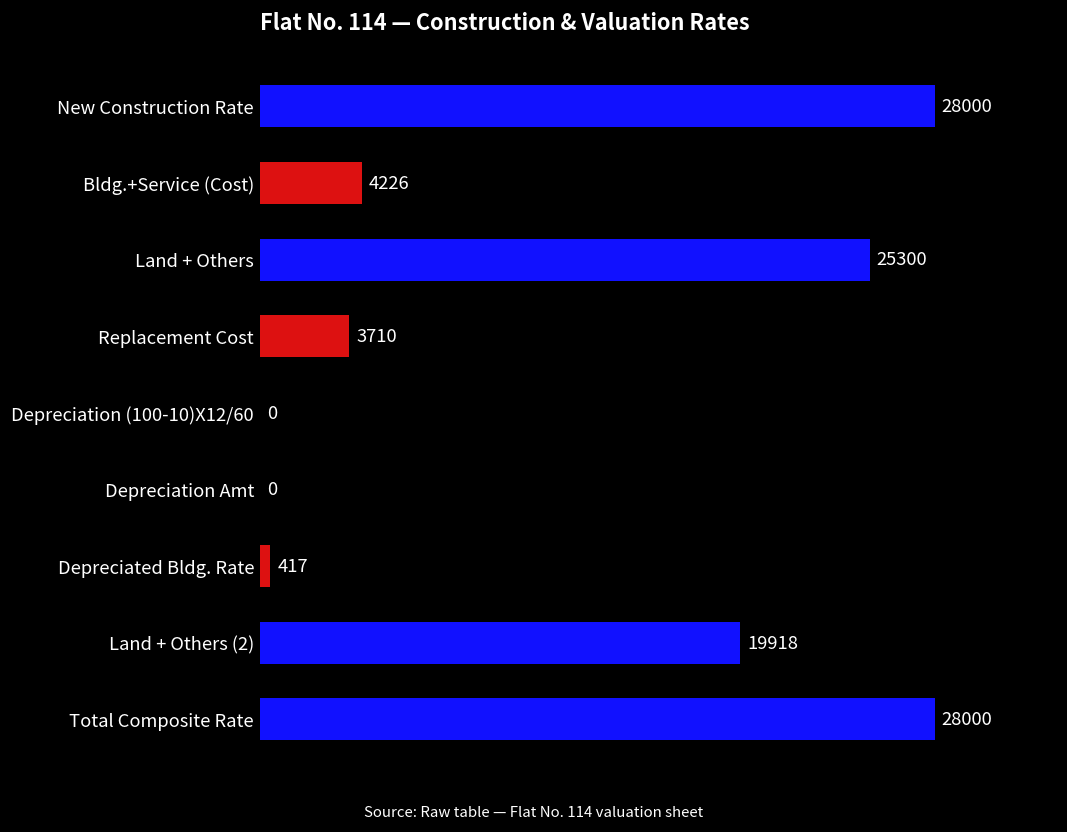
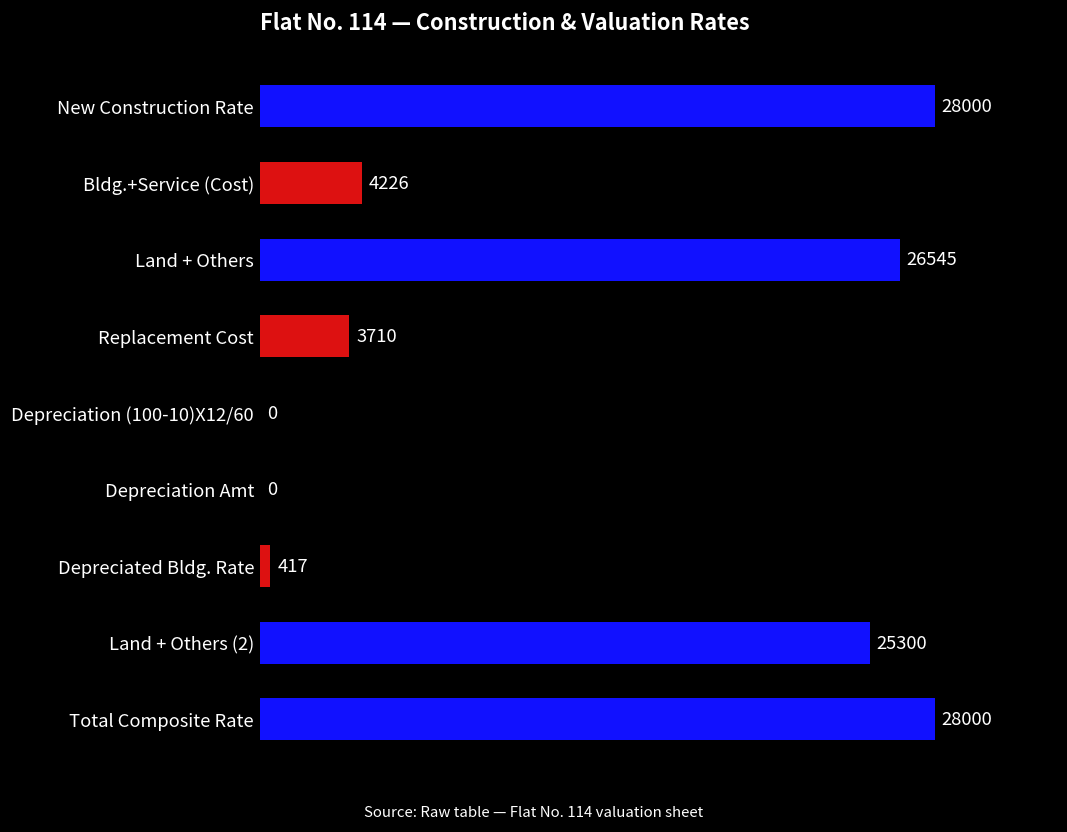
  {
    "New Construction Rate": 28000,
    "Bldg.+Service (Cost)": 4226,
-   "Land + Others": 25300,
+   "Land + Others": 26545,
    "Replacement Cost": 3710,
    "Depreciation (100-10)X12/60": 0,
    "Depreciation Amt": 0,
    "Depreciated Bldg. Rate": 417,
-   "Land + Others (2)": 19918,
+   "Land + Others (2)": 25300,
    "Total Composite Rate": 28000
  }
